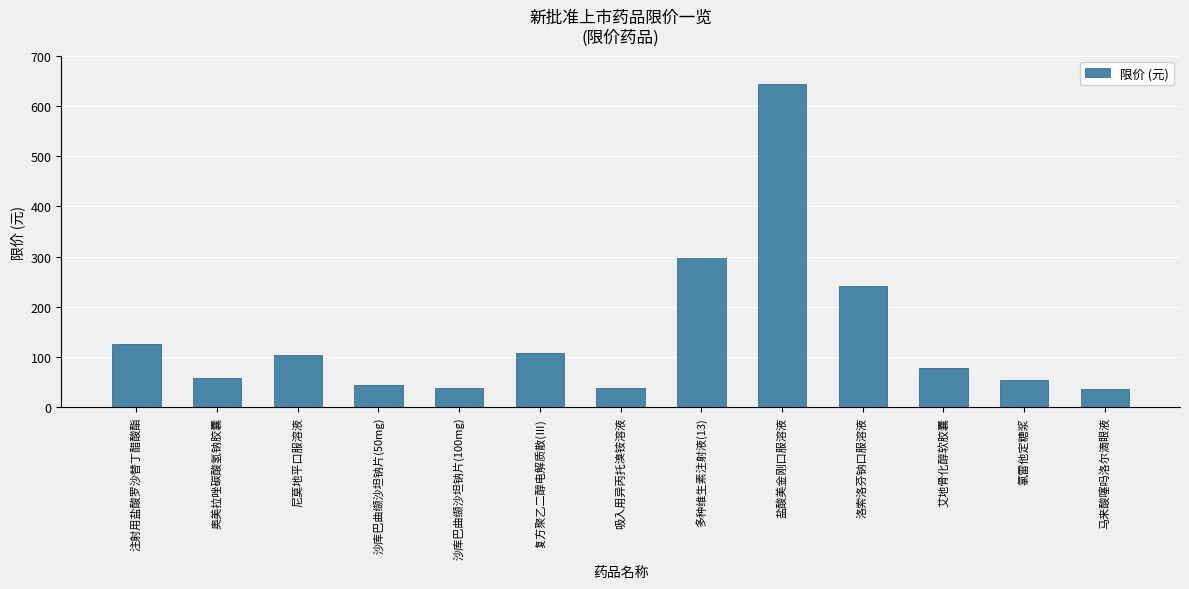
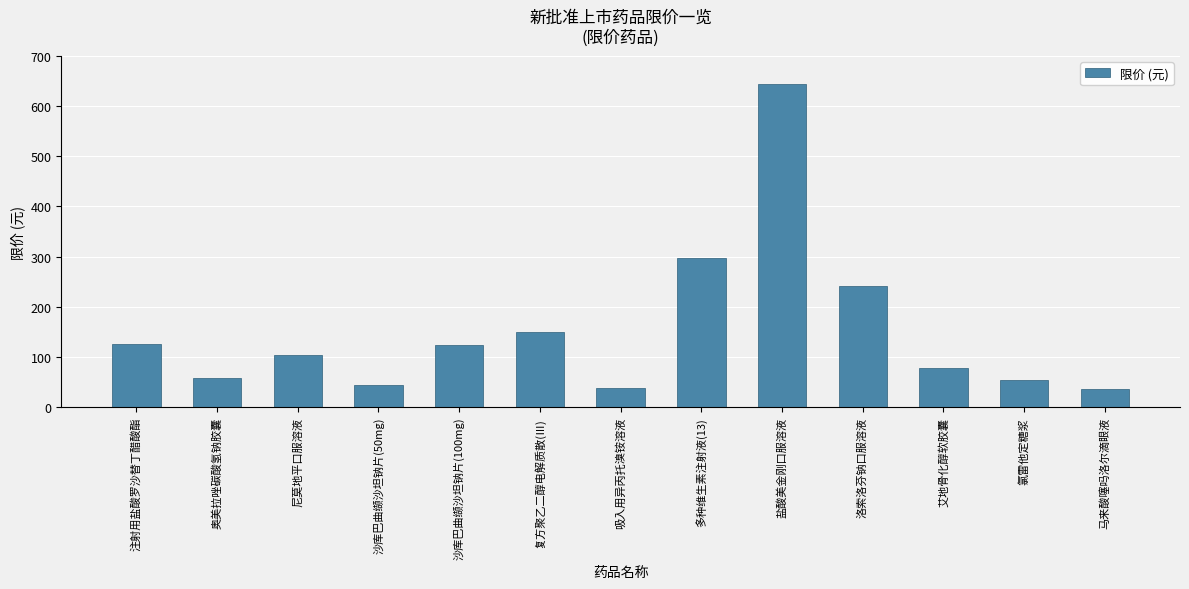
  {
    "注射用盐酸罗沙替丁醋酸酯": 130,
    "奥美拉唑碳酸氢钠胶囊": 60,
    "尼莫地平口服溶液": 100,
    "沙库巴曲缬沙坦钠片(50mg)": 40,
-   "沙库巴曲缬沙坦钠片(100mg)": 40,
-   "复方聚乙二醇电解质散(Ⅲ)": 110,
+   "沙库巴曲缬沙坦钠片(100mg)": 120,
+   "复方聚乙二醇电解质散(Ⅲ)": 150,
    "吸入用异丙托溴铵溶液": 40,
    "多种维生素注射液(13)": 300,
    "盐酸美金刚口服溶液": 640,
    "洛索洛芬钠口服溶液": 240,
    "艾地骨化醇软胶囊": 80,
    "氯雷他定糖浆": 50,
    "马来酸噻吗洛尔滴眼液": 40
  }
